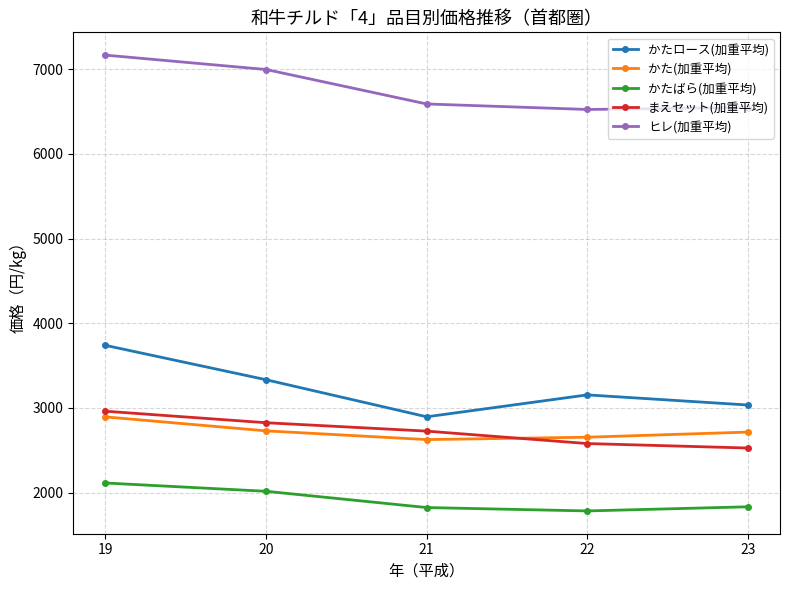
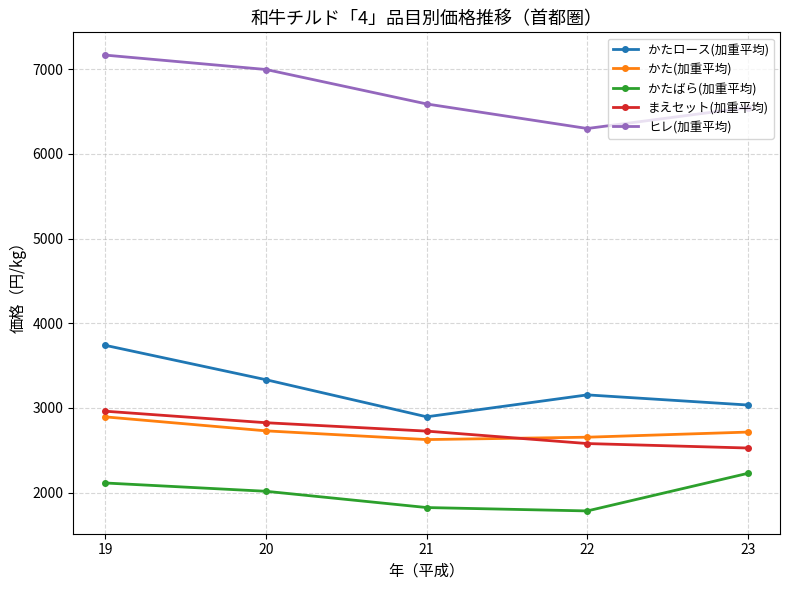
  {
    "かたロース(加重平均)": {
      "19": 3700,
      "20": 3300,
      "21": 2900,
      "22": 3200,
      "23": 3000
    },
    "かた(加重平均)": {
      "19": 2900,
      "20": 2700,
      "21": 2600,
      "22": 2700,
      "23": 2700
    },
    "かたばら(加重平均)": {
      "19": 2100,
      "20": 2000,
      "21": 1800,
      "22": 1800,
-     "23": 1800
+     "23": 2200
    },
    "まえセット(加重平均)": {
      "19": 3000,
      "20": 2800,
      "21": 2700,
      "22": 2600,
      "23": 2500
    },
    "ヒレ(加重平均)": {
      "19": 7200,
      "20": 7000,
      "21": 6600,
-     "22": 6500
+     "22": 6300
    }
  }
